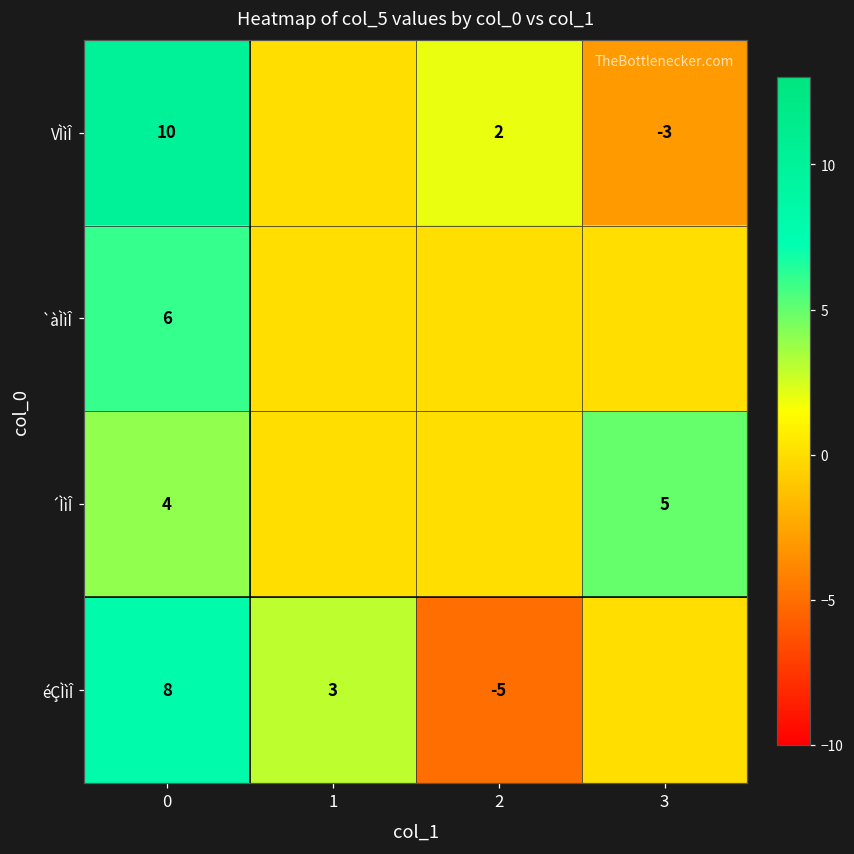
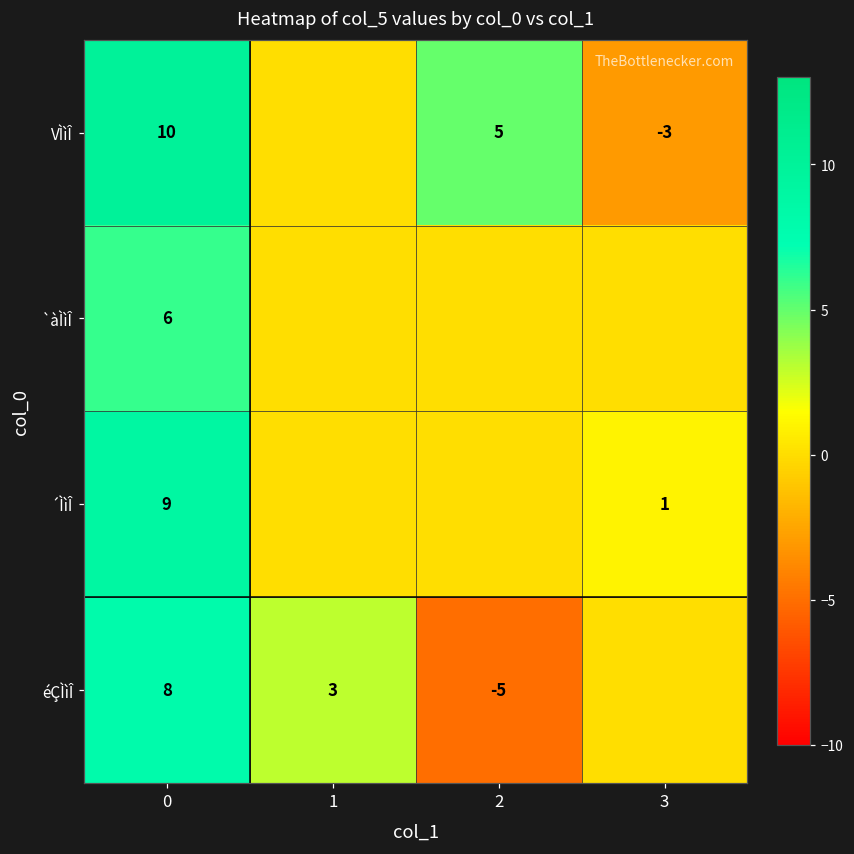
  {
    "VÌìÎ": {
      "0": 10,
-     "2": 2
+     "2": 5
    },
    "`àÌìÎ": {
      "0": 6
    },
    "´ÌìÎ": {
-     "0": 4,
-     "3": 5
+     "0": 9,
+     "3": 1
    },
    "éÇÌìÎ": {
      "0": 8,
      "1": 3,
      "2": -5
    }
  }
